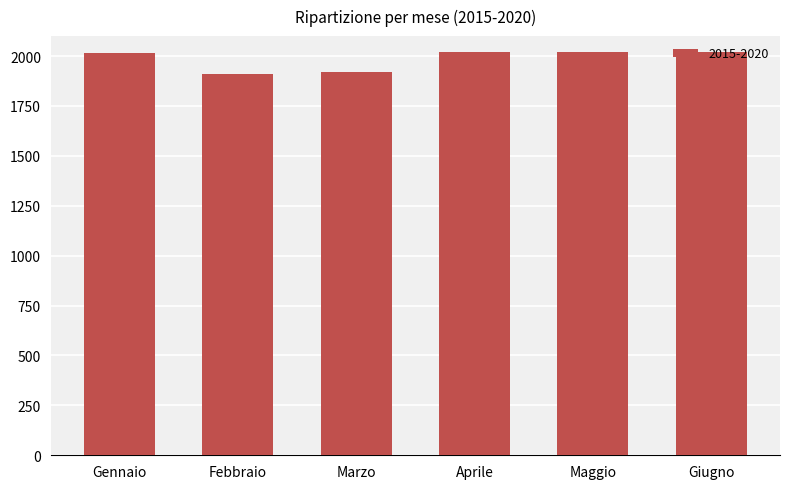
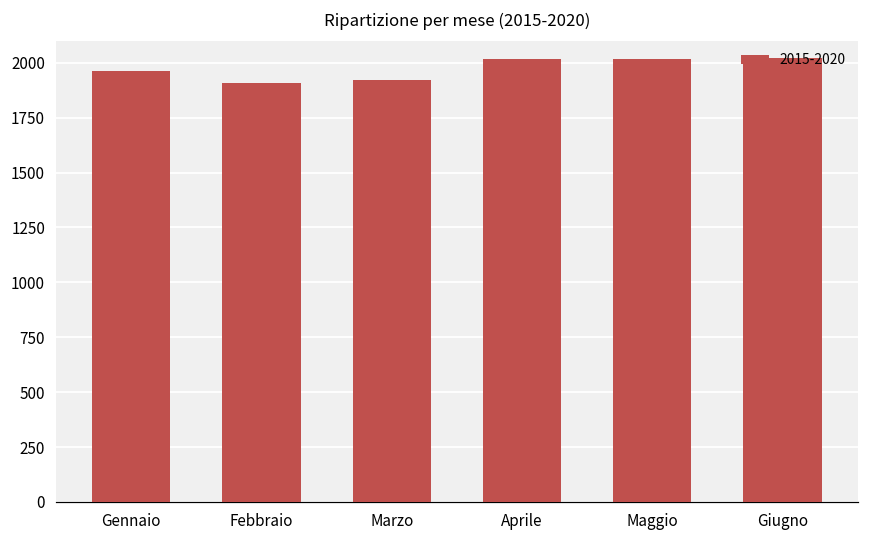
  {
-   "Gennaio": 2020,
+   "Gennaio": 1960,
    "Febbraio": 1910,
    "Marzo": 1920,
    "Aprile": 2020,
    "Maggio": 2020,
    "Giugno": 2020
  }
